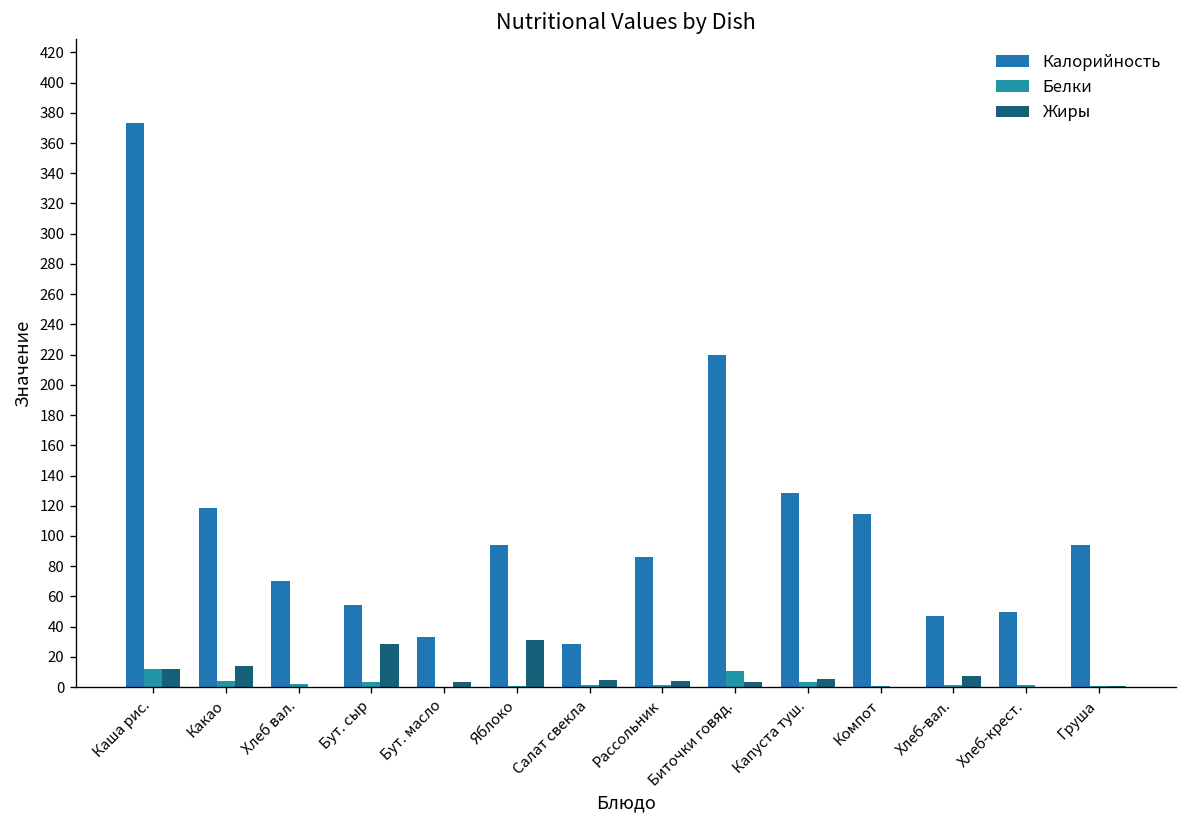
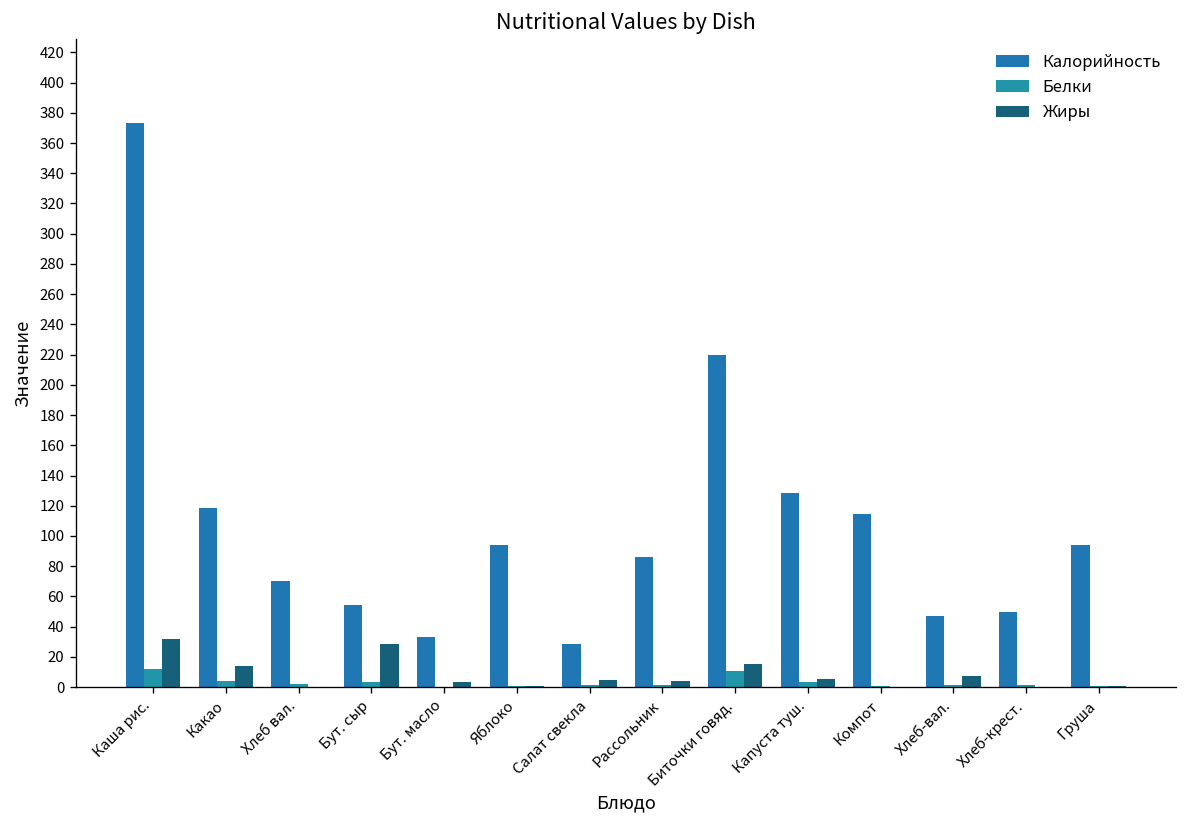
  {
    "Жиры": {
-     "Каша рис.": 12,
+     "Каша рис.": 32,
      "Какао": 14,
      "Бут. сыр": 29,
      "Бут. масло": 4,
-     "Яблоко": 31,
+     "Яблоко": 1,
      "Салат свекла": 5,
      "Рассольник": 4,
-     "Биточки говяд.": 4,
+     "Биточки говяд.": 15,
      "Капуста туш.": 6,
      "Хлеб-вал.": 7
    }
  }
